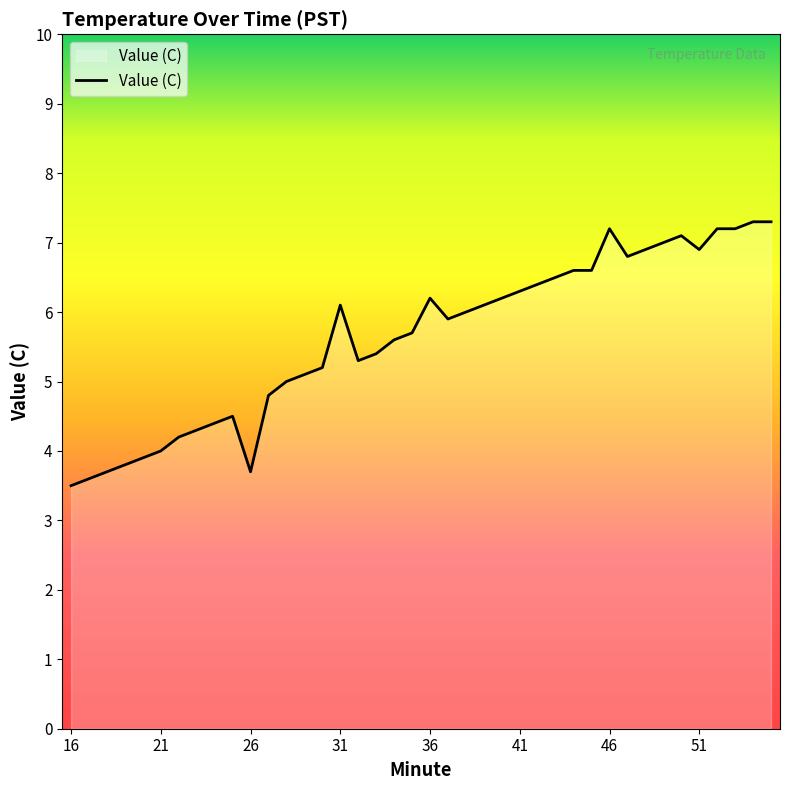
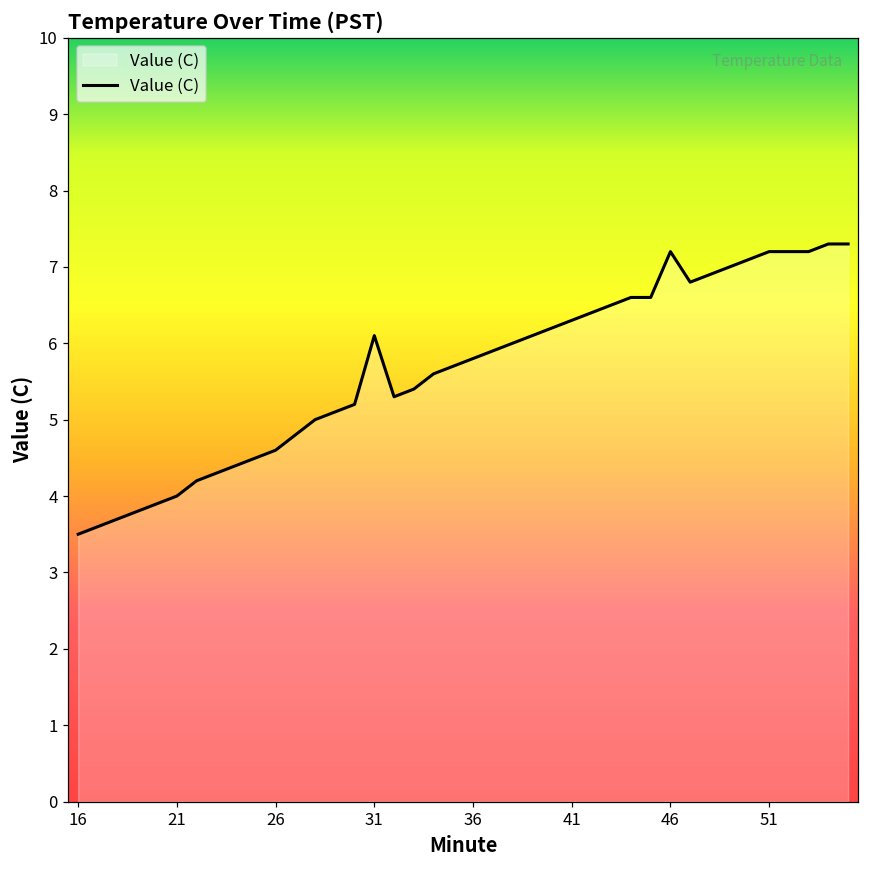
  {
    "16": 3.5,
    "21": 4.0,
-   "26": 3.7,
+   "26": 4.6,
    "31": 6.1,
-   "36": 6.2,
+   "36": 5.8,
    "41": 6.3,
    "46": 7.2,
-   "51": 6.9
+   "51": 7.2
  }
